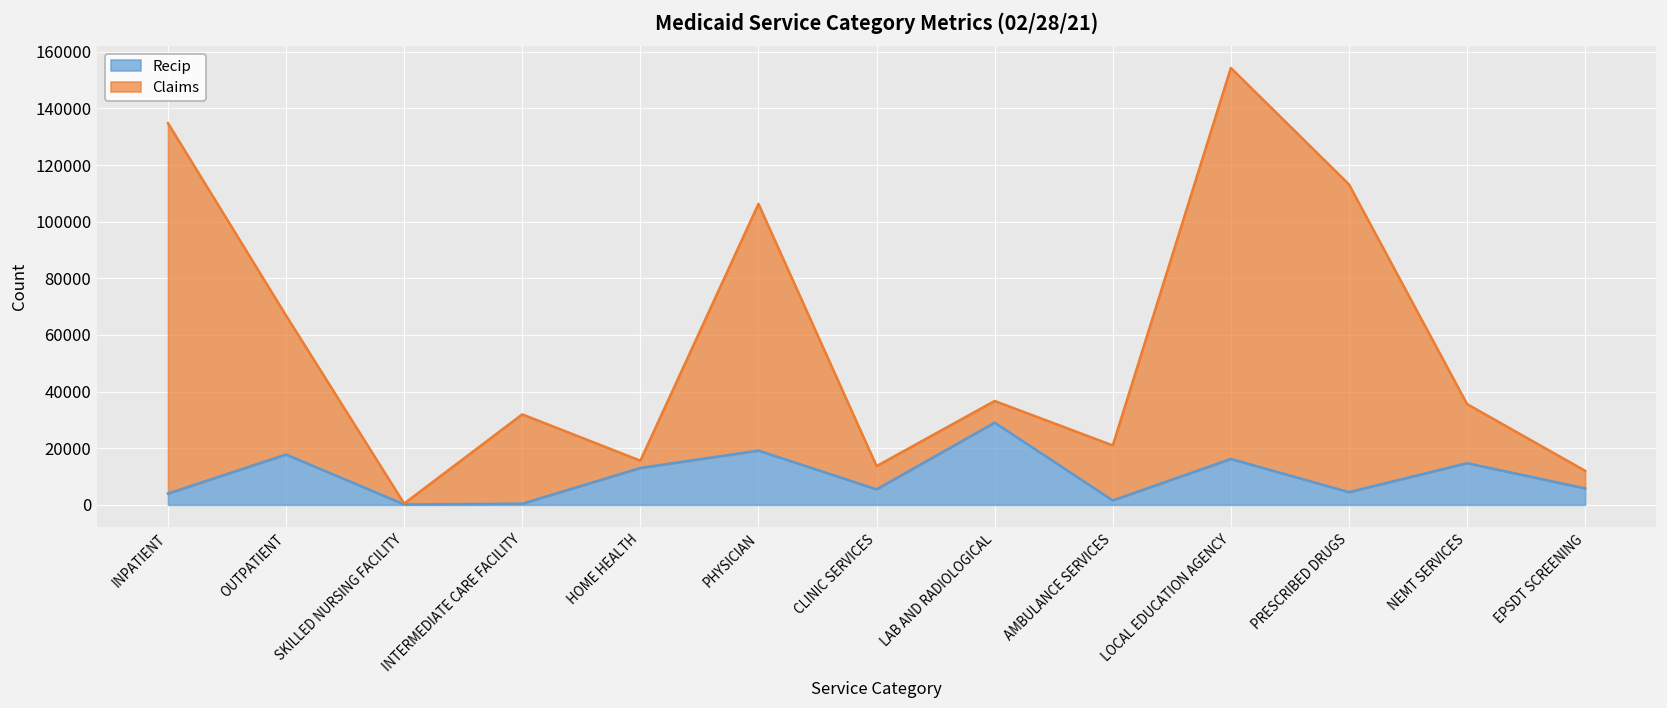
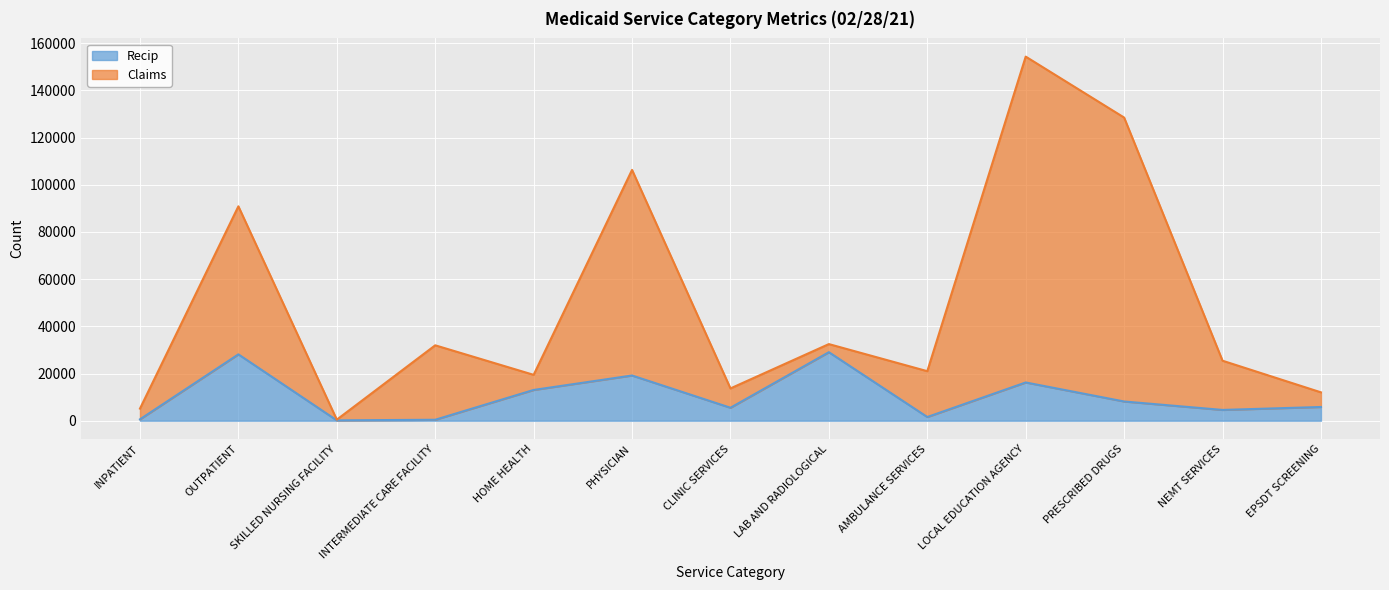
  {
    "Recip": {
-     "INPATIENT": 4000,
-     "OUTPATIENT": 18000,
+     "INPATIENT": 1000,
+     "OUTPATIENT": 28000,
      "INTERMEDIATE CARE FACILITY": 0,
      "HOME HEALTH": 13000,
      "PHYSICIAN": 19000,
      "CLINIC SERVICES": 5000,
      "LAB AND RADIOLOGICAL": 29000,
      "AMBULANCE SERVICES": 2000,
      "LOCAL EDUCATION AGENCY": 16000,
-     "PRESCRIBED DRUGS": 4000,
-     "NEMT SERVICES": 15000,
+     "PRESCRIBED DRUGS": 8000,
+     "NEMT SERVICES": 5000,
      "EPSDT SCREENING": 6000
    },
    "Claims": {
-     "INPATIENT": 131000,
-     "OUTPATIENT": 49000,
+     "INPATIENT": 5000,
+     "OUTPATIENT": 63000,
      "INTERMEDIATE CARE FACILITY": 32000,
-     "HOME HEALTH": 3000,
+     "HOME HEALTH": 6000,
      "PHYSICIAN": 87000,
      "CLINIC SERVICES": 8000,
-     "LAB AND RADIOLOGICAL": 8000,
+     "LAB AND RADIOLOGICAL": 3000,
      "AMBULANCE SERVICES": 19000,
      "LOCAL EDUCATION AGENCY": 138000,
-     "PRESCRIBED DRUGS": 109000,
+     "PRESCRIBED DRUGS": 120000,
      "NEMT SERVICES": 21000,
      "EPSDT SCREENING": 6000
    }
  }
